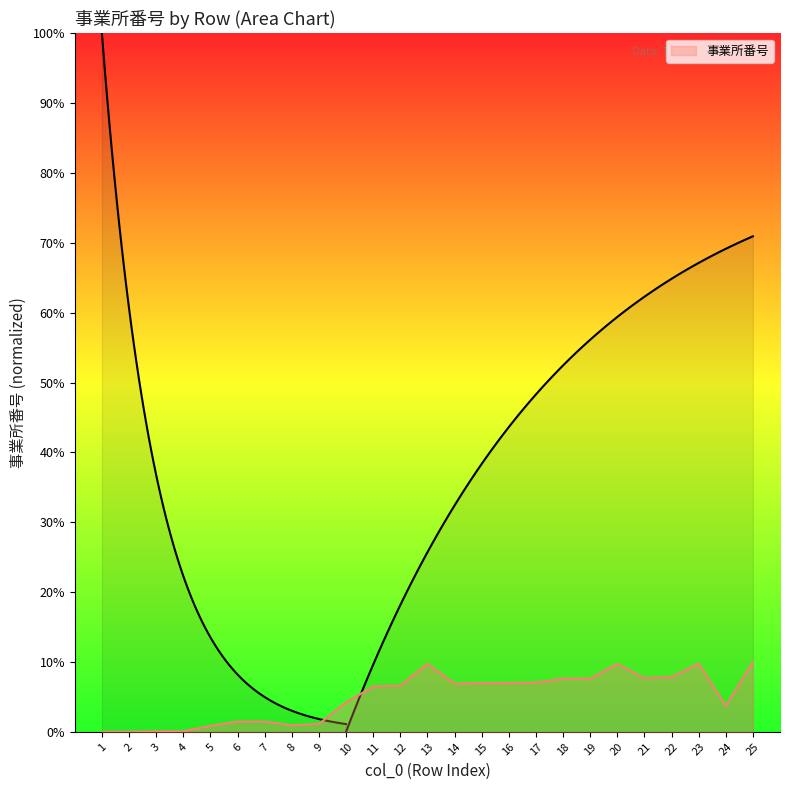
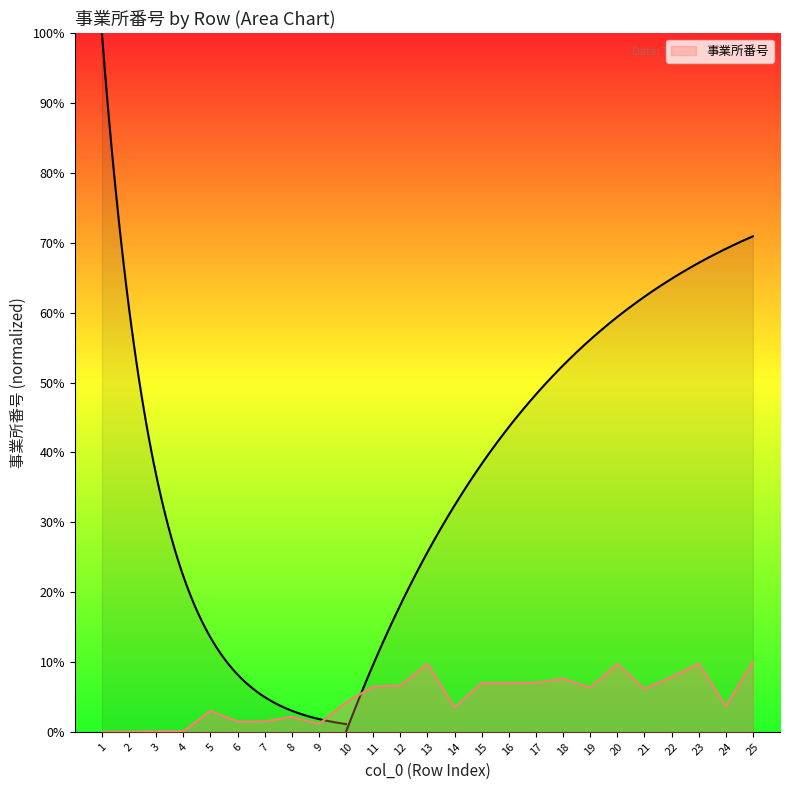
  {
    "事業所番号": {
      "1": "0%",
      "2": "0%",
      "3": "0%",
      "4": "0%",
-     "5": "1%",
+     "5": "3%",
      "6": "1%",
      "7": "1%",
-     "8": "1%",
+     "8": "2%",
      "9": "1%",
      "10": "4%",
      "11": "6%",
      "12": "7%",
      "13": "10%",
-     "14": "7%",
+     "14": "4%",
      "15": "7%",
      "16": "7%",
      "17": "7%",
      "18": "8%",
-     "19": "8%",
+     "19": "6%",
      "20": "10%",
-     "21": "8%",
+     "21": "6%",
      "22": "8%",
      "23": "10%",
      "24": "4%",
      "25": "10%"
    }
  }
